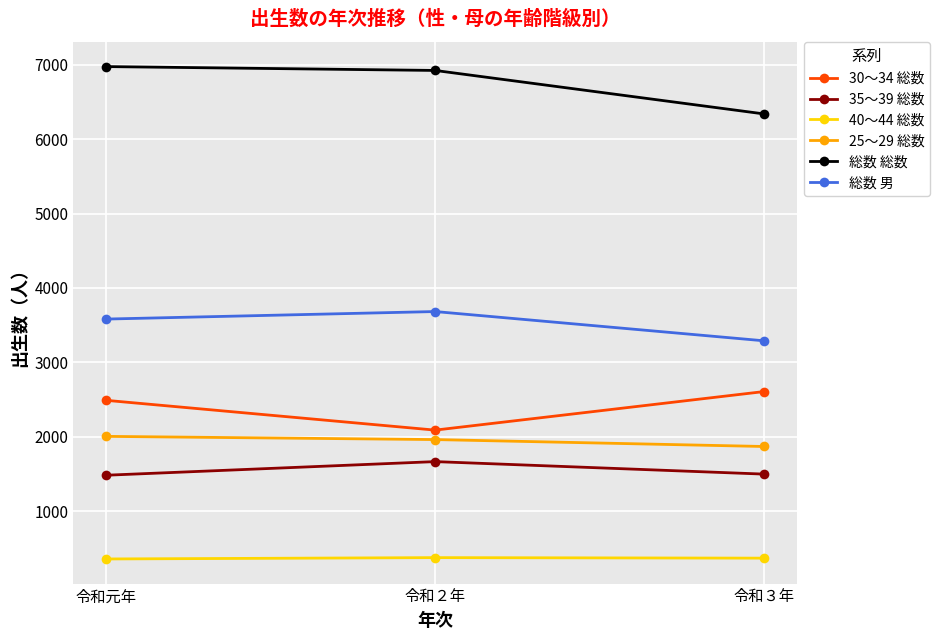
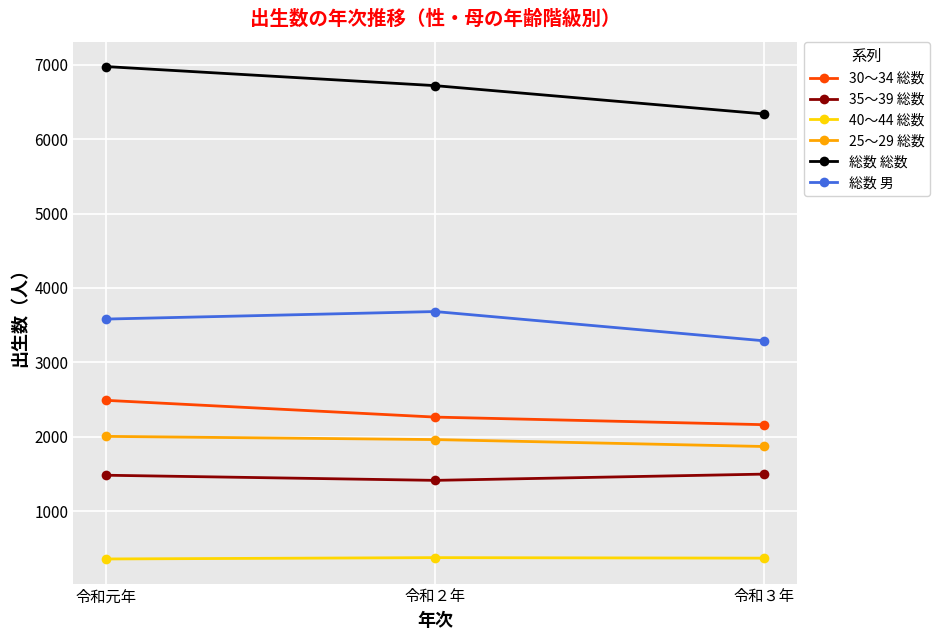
  {
    "30～34 総数": {
      "令和元年": 2500,
-     "令和２年": 2100,
-     "令和３年": 2600
+     "令和２年": 2300,
+     "令和３年": 2200
    },
    "35～39 総数": {
      "令和元年": 1500,
-     "令和２年": 1700,
+     "令和２年": 1400,
      "令和３年": 1500
    },
    "総数 総数": {
      "令和元年": 7000,
-     "令和２年": 6900,
+     "令和２年": 6700,
      "令和３年": 6300
    },
    "総数 男": {
      "令和元年": 3600,
      "令和２年": 3700,
      "令和３年": 3300
    }
  }
